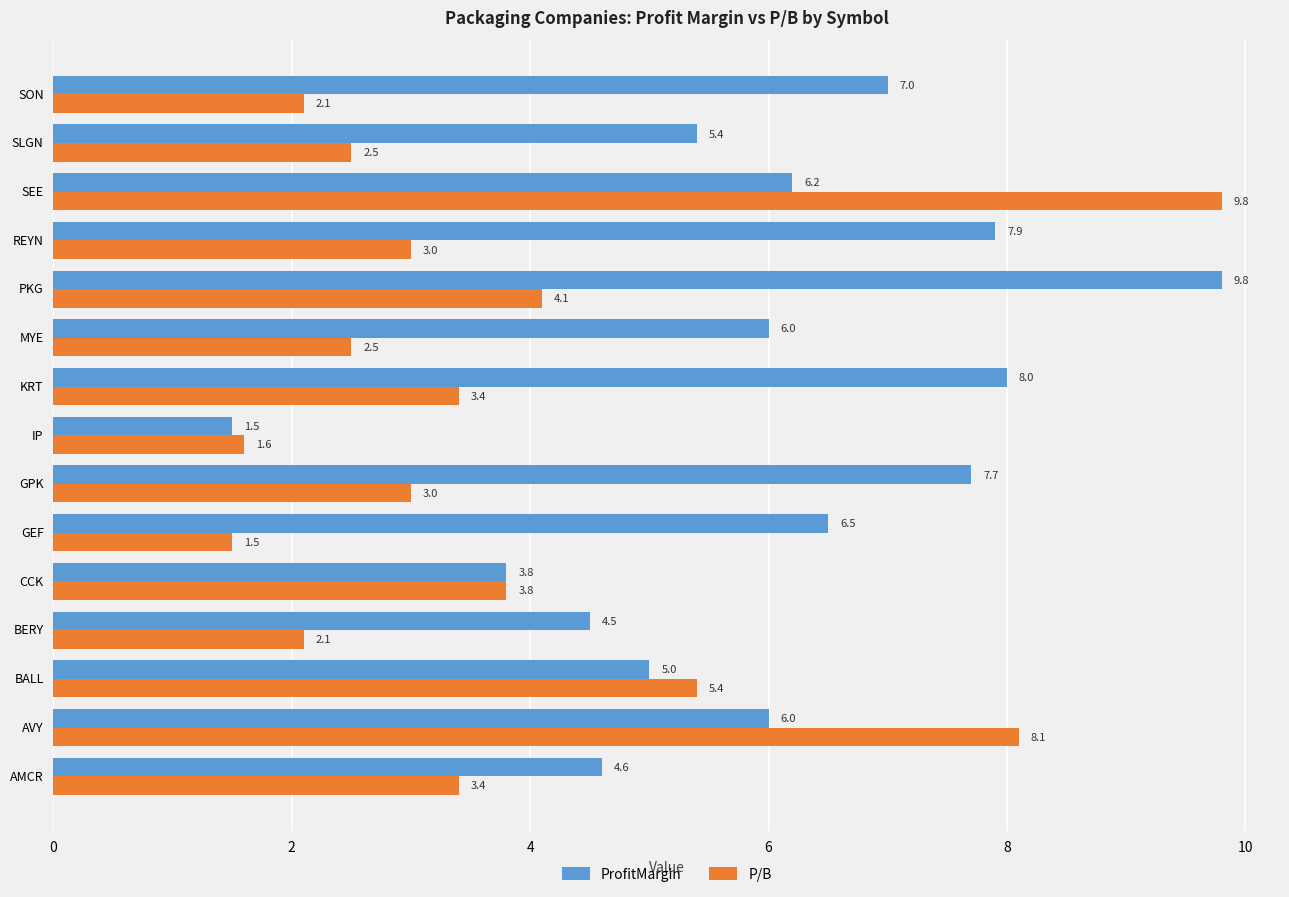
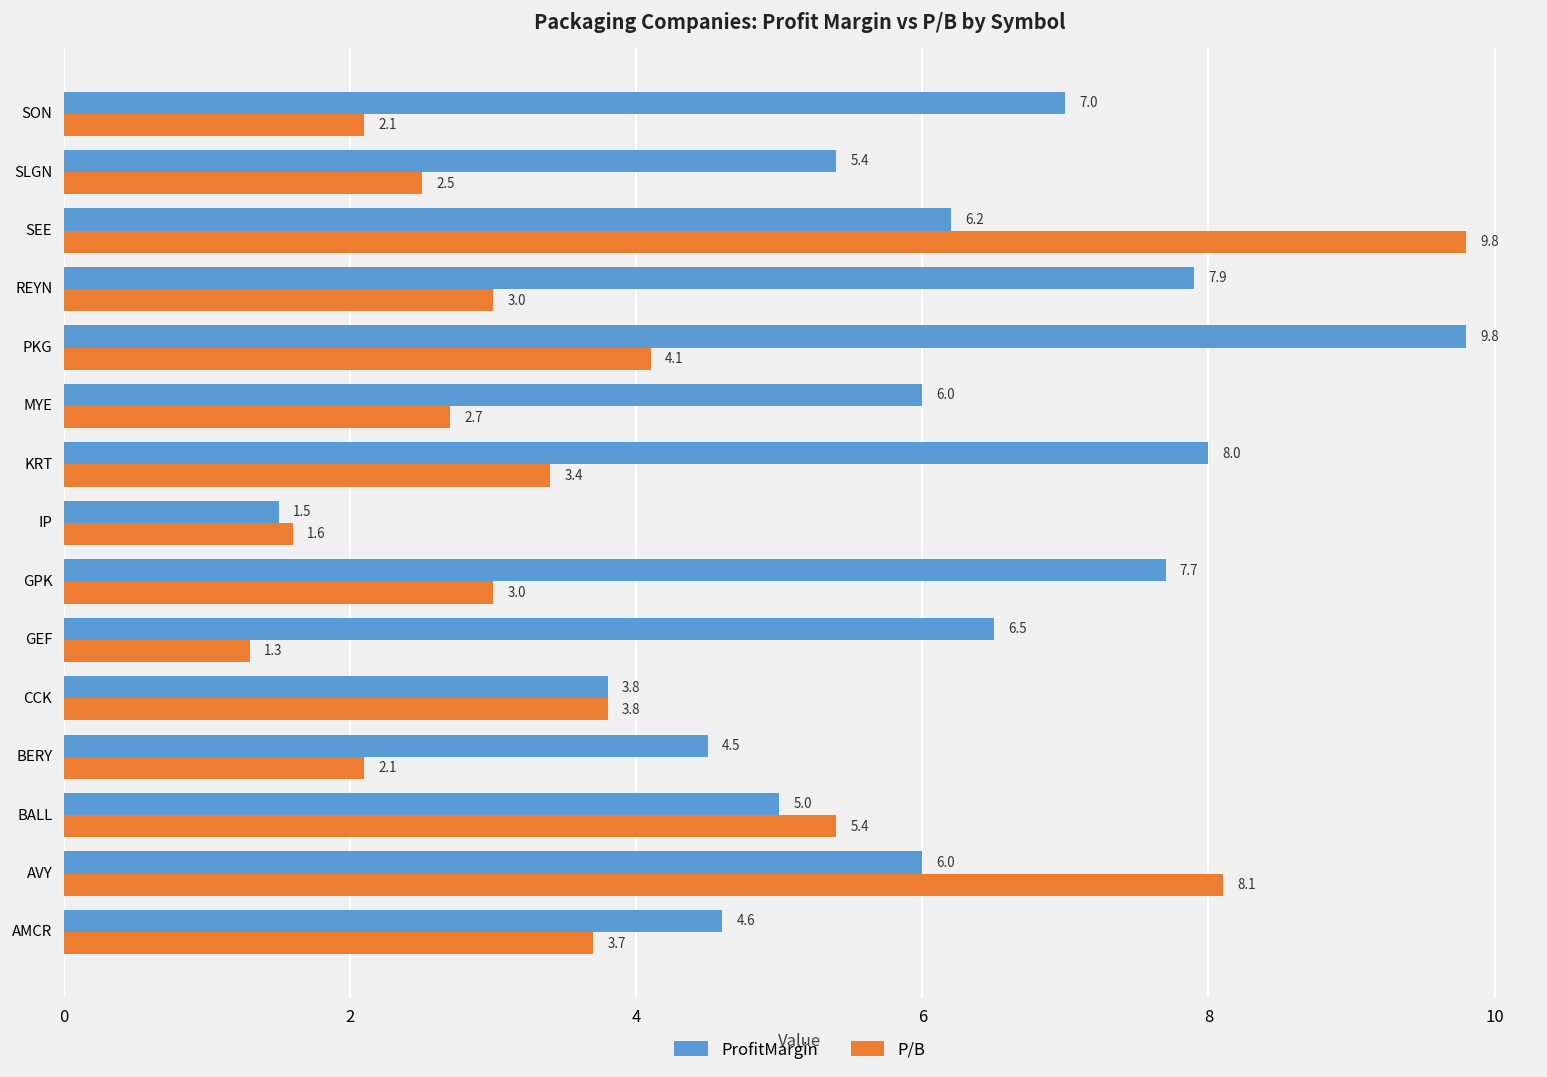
  {
    "ProfitMargin": {
      "SON": 7.0,
      "SLGN": 5.4,
      "SEE": 6.2,
      "REYN": 7.9,
      "PKG": 9.8,
      "MYE": 6.0,
      "KRT": 8.0,
      "IP": 1.5,
      "GPK": 7.7,
      "GEF": 6.5,
      "CCK": 3.8,
      "BERY": 4.5,
      "BALL": 5.0,
      "AVY": 6.0,
      "AMCR": 4.6
    },
    "P/B": {
      "SON": 2.1,
      "SLGN": 2.5,
      "SEE": 9.8,
      "REYN": 3.0,
      "PKG": 4.1,
-     "MYE": 2.5,
+     "MYE": 2.7,
      "KRT": 3.4,
      "IP": 1.6,
      "GPK": 3.0,
-     "GEF": 1.5,
+     "GEF": 1.3,
      "CCK": 3.8,
      "BERY": 2.1,
      "BALL": 5.4,
      "AVY": 8.1,
-     "AMCR": 3.4
+     "AMCR": 3.7
    }
  }
